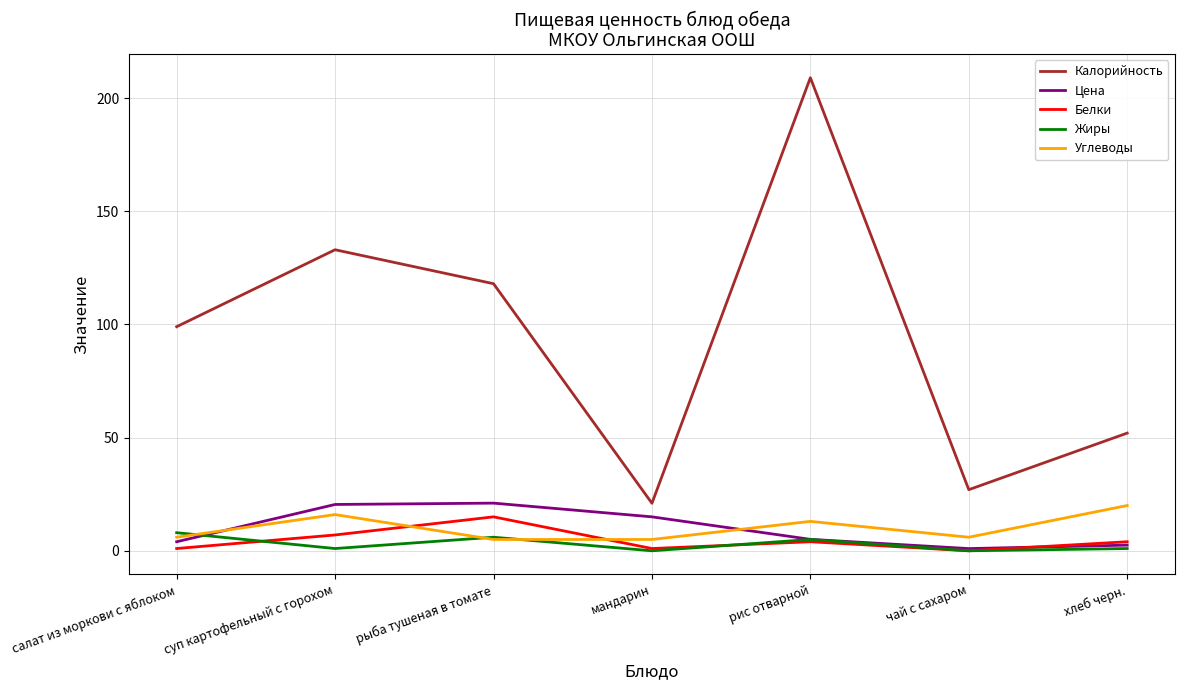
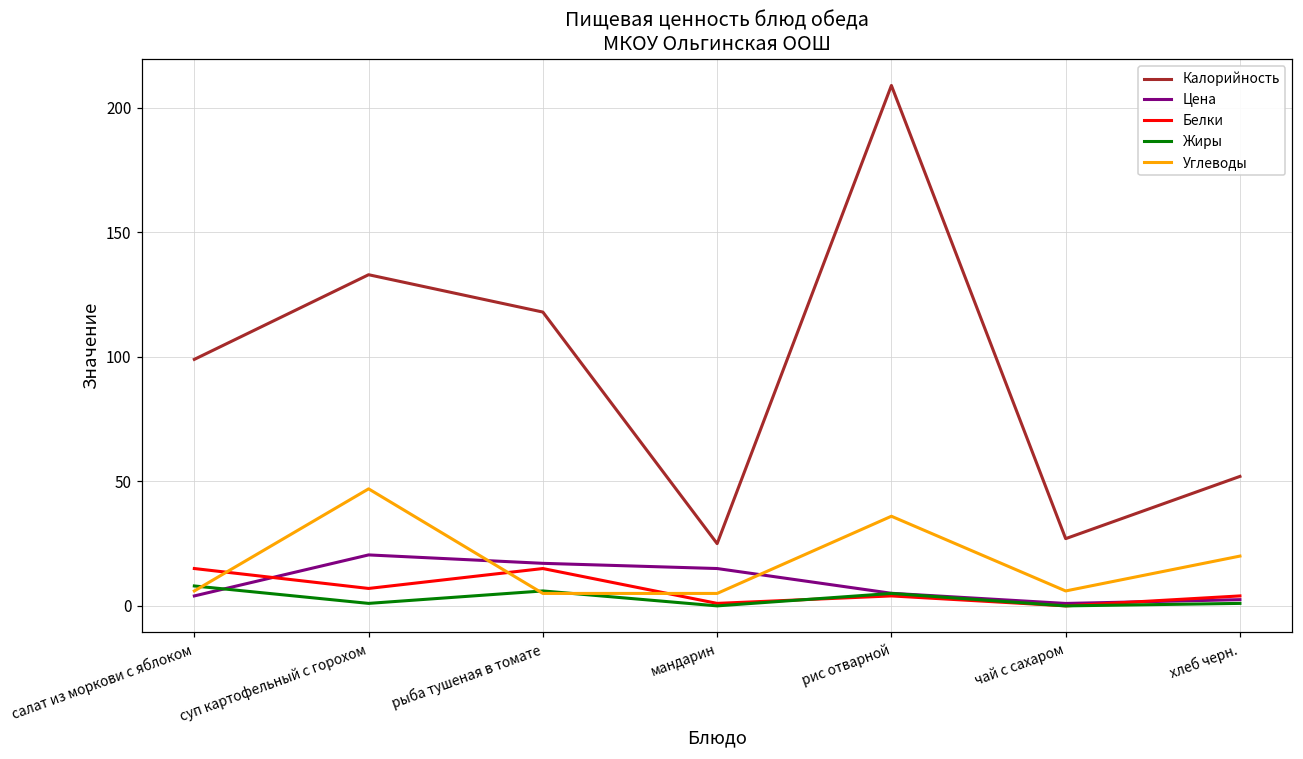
  {
    "Калорийность": {
      "салат из моркови с яблоком": 99,
      "суп картофельный с горохом": 133,
      "рыба тушеная в томате": 118,
-     "мандарин": 21,
+     "мандарин": 25,
      "рис отварной": 209,
      "чай с сахаром": 27,
      "хлеб черн.": 52
    },
    "Цена": {
      "салат из моркови с яблоком": 4,
      "суп картофельный с горохом": 20,
-     "рыба тушеная в томате": 21,
+     "рыба тушеная в томате": 17,
      "мандарин": 15,
      "хлеб черн.": 3
    },
    "Белки": {
-     "салат из моркови с яблоком": 1,
+     "салат из моркови с яблоком": 15,
      "суп картофельный с горохом": 7,
      "рыба тушеная в томате": 15,
      "хлеб черн.": 4
    },
    "Жиры": {
      "салат из моркови с яблоком": 8,
      "суп картофельный с горохом": 1,
      "хлеб черн.": 1
    },
    "Углеводы": {
      "салат из моркови с яблоком": 6,
-     "суп картофельный с горохом": 16,
+     "суп картофельный с горохом": 47,
      "мандарин": 5,
-     "рис отварной": 13,
+     "рис отварной": 36,
      "чай с сахаром": 6,
      "хлеб черн.": 20
    }
  }
